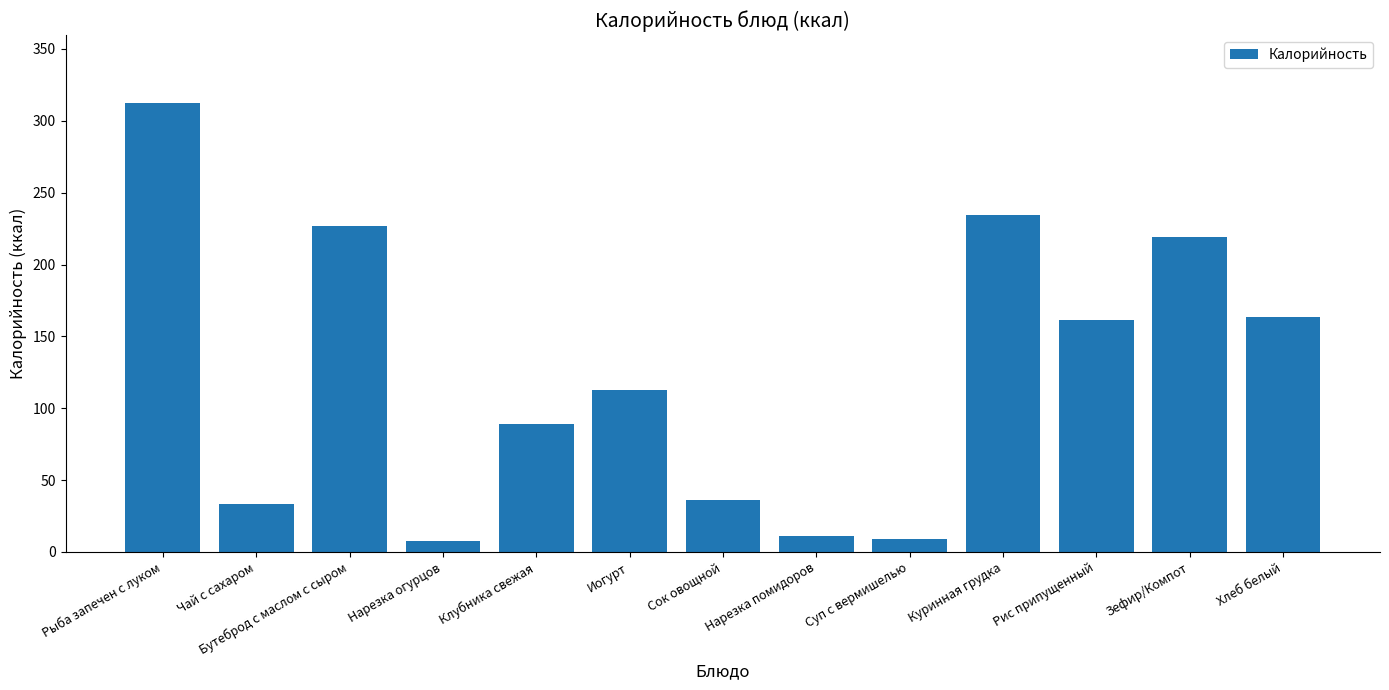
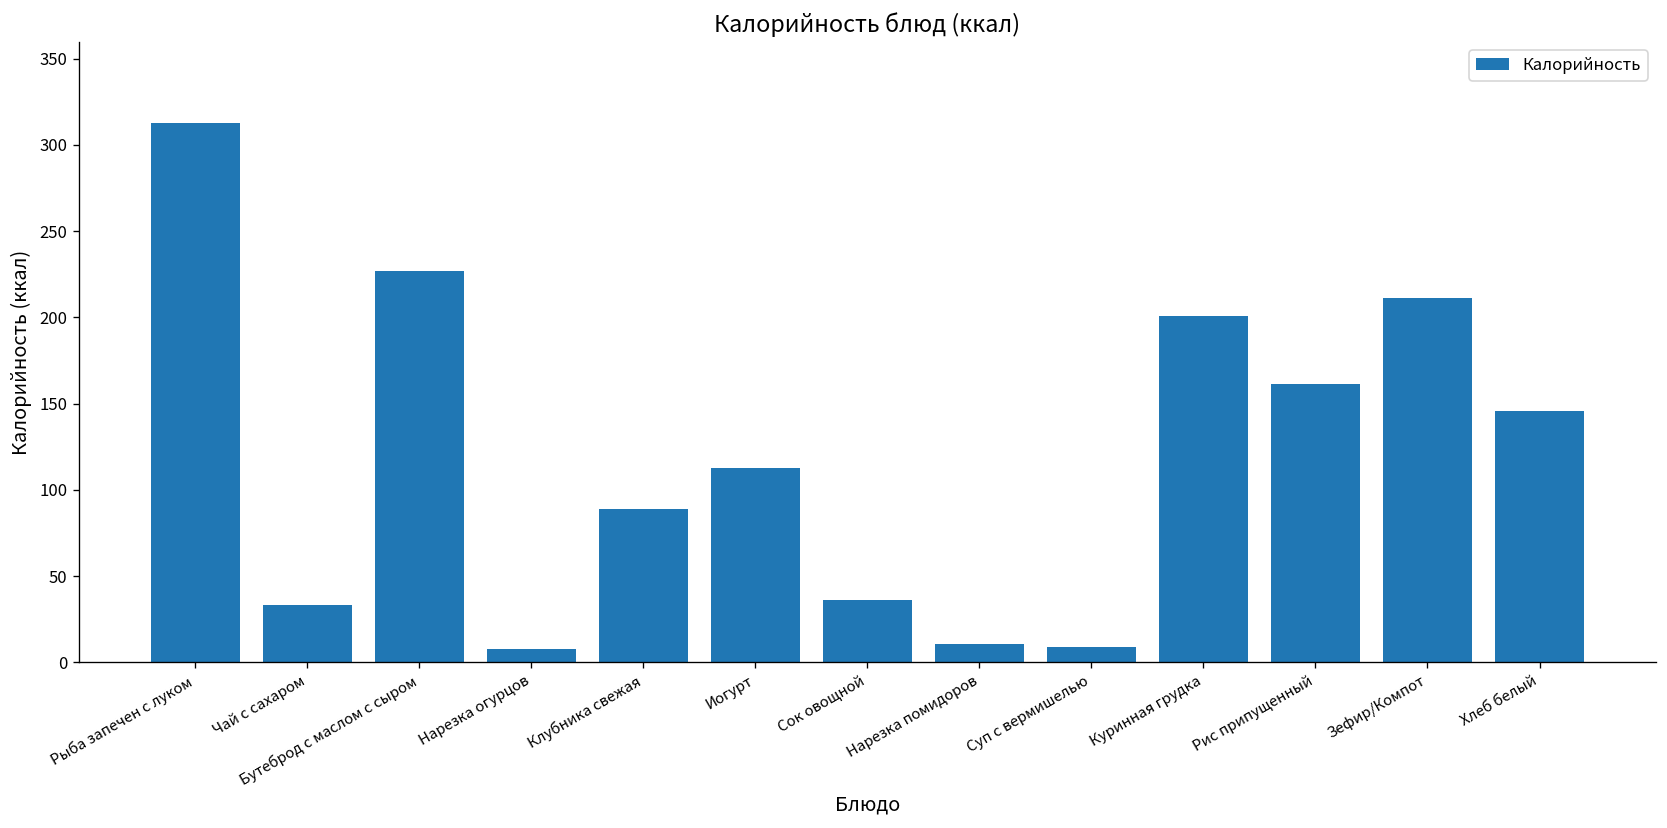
  {
    "Рыба запечен с луком": 313,
    "Чай с сахаром": 34,
    "Бутеброд с маслом с сыром": 227,
    "Нарезка огурцов": 8,
    "Клубника свежая": 89,
    "Иогурт": 113,
    "Сок овощной": 36,
    "Нарезка помидоров": 11,
    "Суп с вермишелью": 9,
-   "Куринная грудка": 235,
+   "Куринная грудка": 201,
    "Рис припущенный": 161,
-   "Зефир/Компот": 219,
-   "Хлеб белый": 163
+   "Зефир/Компот": 211,
+   "Хлеб белый": 146
  }
